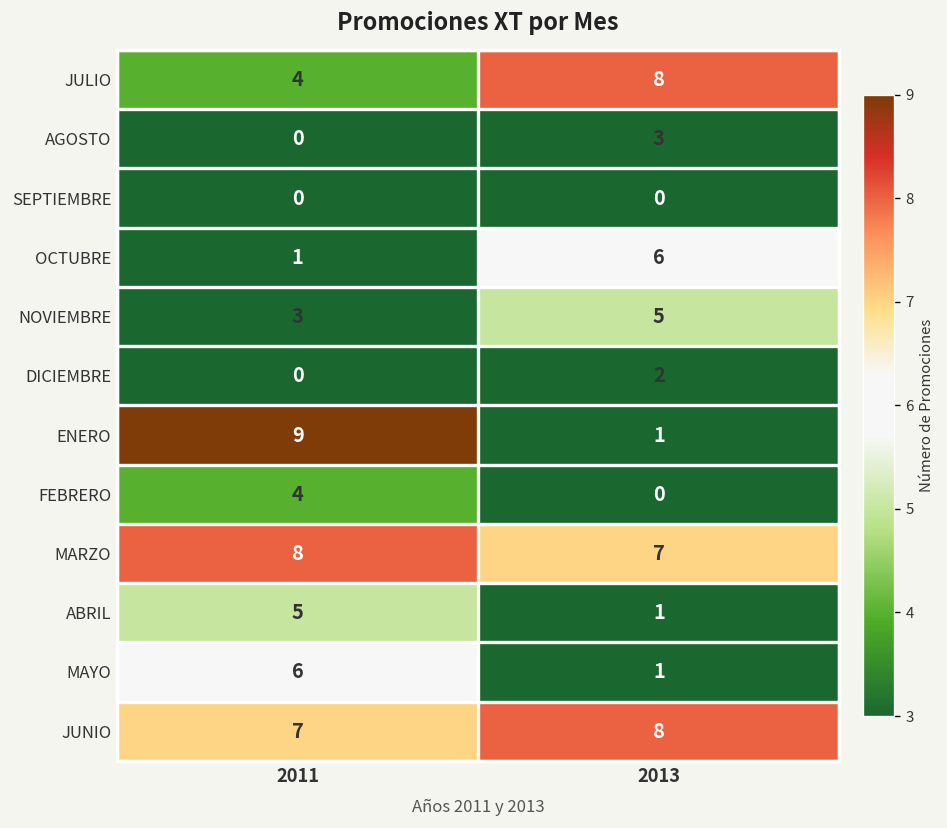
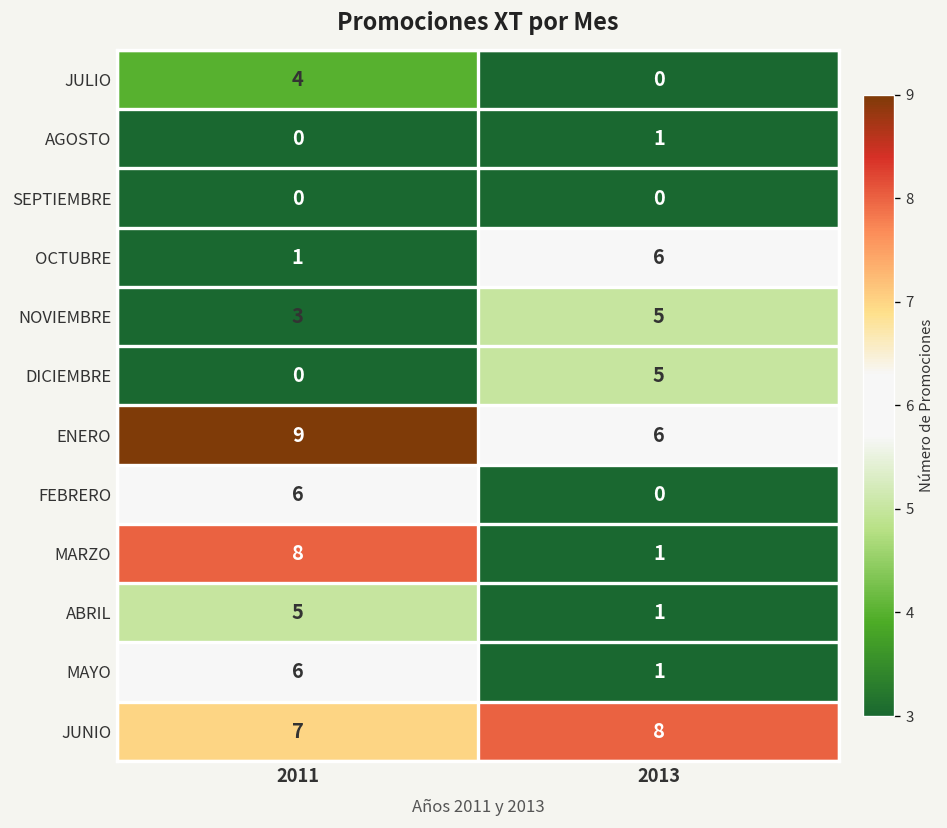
  {
    "JULIO": {
      "2011": 4,
-     "2013": 8
+     "2013": 0
    },
    "AGOSTO": {
      "2011": 0,
-     "2013": 3
+     "2013": 1
    },
    "SEPTIEMBRE": {
      "2011": 0,
      "2013": 0
    },
    "OCTUBRE": {
      "2011": 1,
      "2013": 6
    },
    "NOVIEMBRE": {
      "2011": 3,
      "2013": 5
    },
    "DICIEMBRE": {
      "2011": 0,
-     "2013": 2
+     "2013": 5
    },
    "ENERO": {
      "2011": 9,
-     "2013": 1
+     "2013": 6
    },
    "FEBRERO": {
-     "2011": 4,
+     "2011": 6,
      "2013": 0
    },
    "MARZO": {
      "2011": 8,
-     "2013": 7
+     "2013": 1
    },
    "ABRIL": {
      "2011": 5,
      "2013": 1
    },
    "MAYO": {
      "2011": 6,
      "2013": 1
    },
    "JUNIO": {
      "2011": 7,
      "2013": 8
    }
  }
